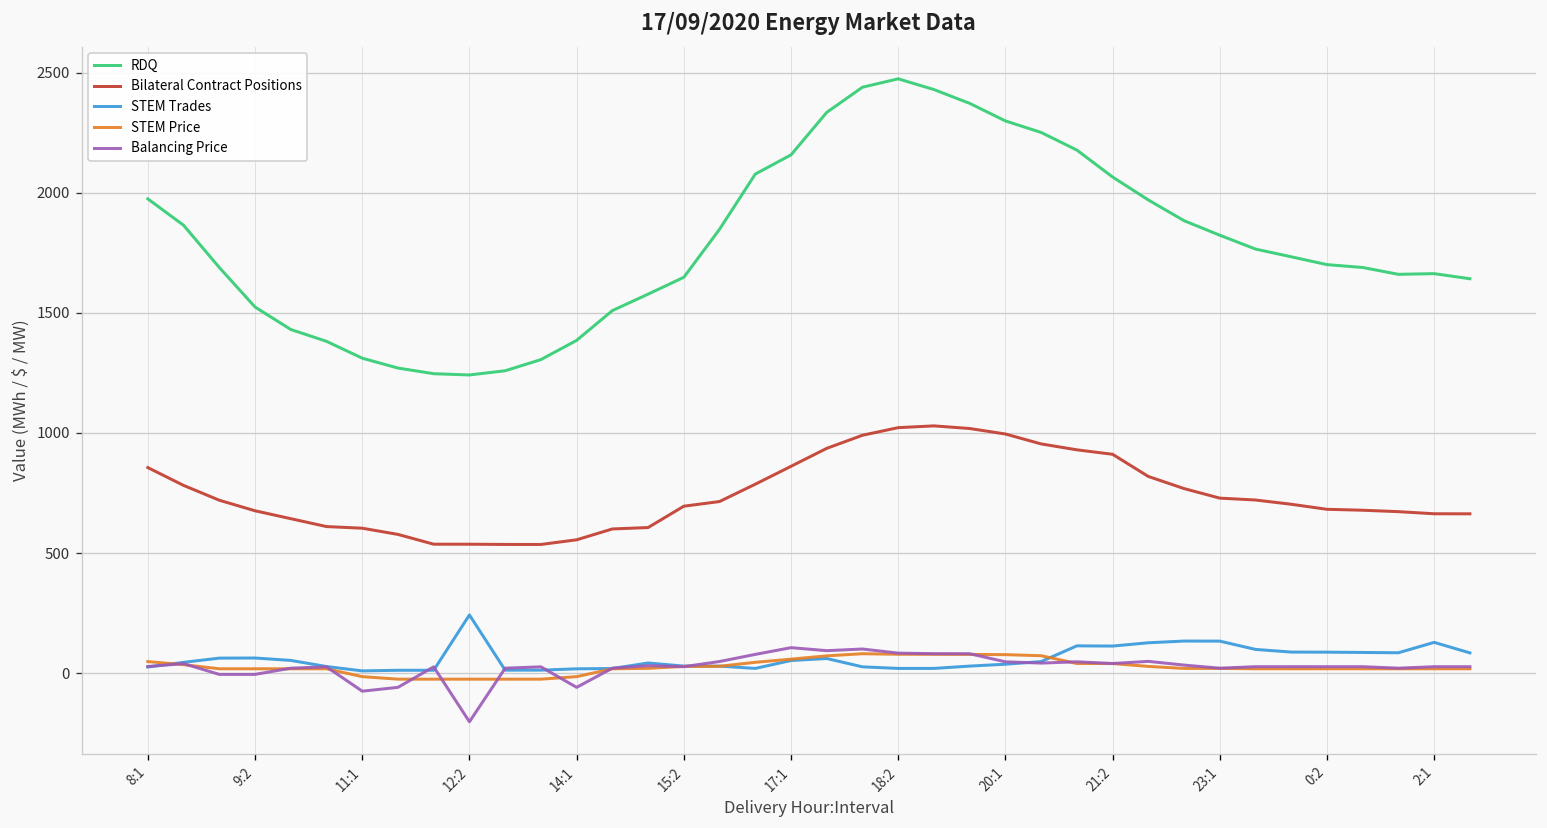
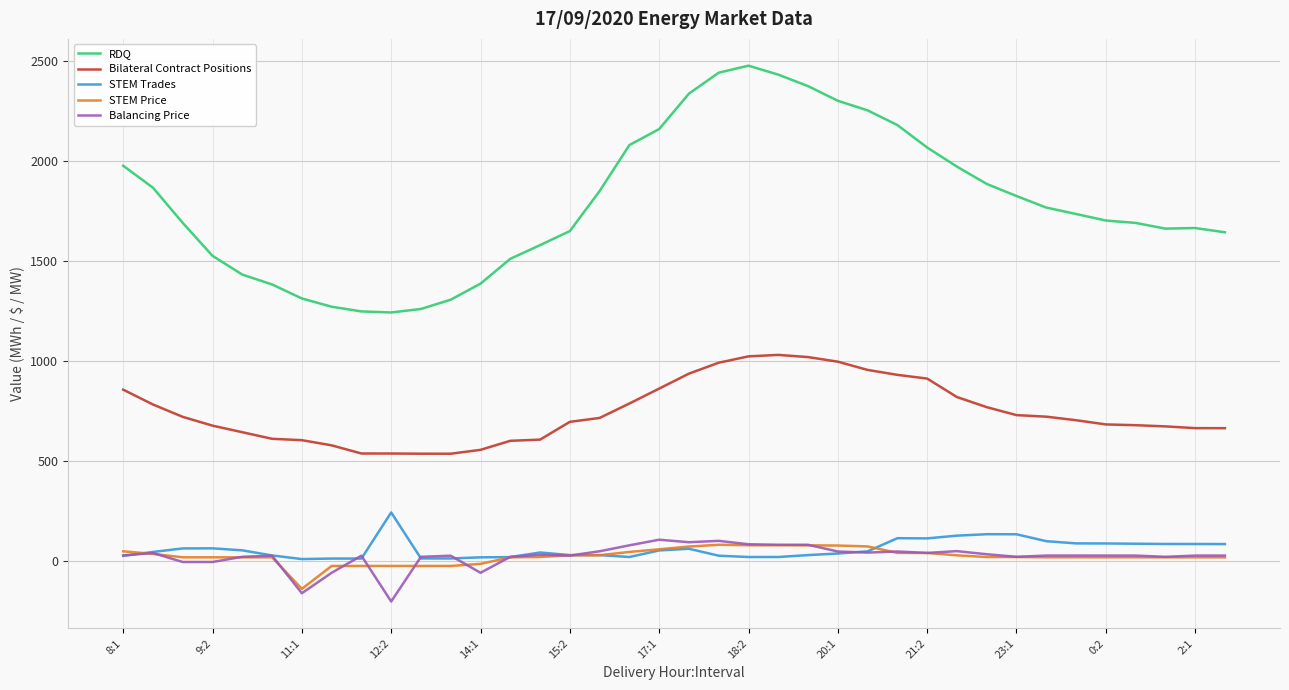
  {
    "RDQ": {
      "8:1": 1970,
      "9:2": 1520,
      "11:1": 1310,
      "12:2": 1240,
      "14:1": 1390,
      "15:2": 1650,
      "17:1": 2160,
      "18:2": 2470,
      "20:1": 2300,
      "21:2": 2070,
      "23:1": 1820,
      "0:2": 1700,
      "2:1": 1660
    },
    "Bilateral Contract Positions": {
      "8:1": 860,
      "9:2": 680,
      "11:1": 600,
      "12:2": 540,
      "14:1": 560,
      "15:2": 700,
      "17:1": 860,
      "18:2": 1020,
      "20:1": 1000,
      "21:2": 910,
      "23:1": 730,
      "0:2": 680,
      "2:1": 660
    },
    "STEM Trades": {
      "9:2": 60,
      "11:1": 10,
      "12:2": 240,
      "14:1": 20,
      "18:2": 20,
      "21:2": 110,
      "23:1": 130,
      "0:2": 90,
-     "2:1": 130
+     "2:1": 80
    },
    "STEM Price": {
      "8:1": 50,
      "9:2": 20,
-     "11:1": -10,
+     "11:1": -140,
      "12:2": -20,
      "14:1": -10,
      "20:1": 80
    },
    "Balancing Price": {
      "9:2": -10,
-     "11:1": -80,
+     "11:1": -160,
      "12:2": -200,
      "14:1": -60,
      "17:1": 110
    }
  }
